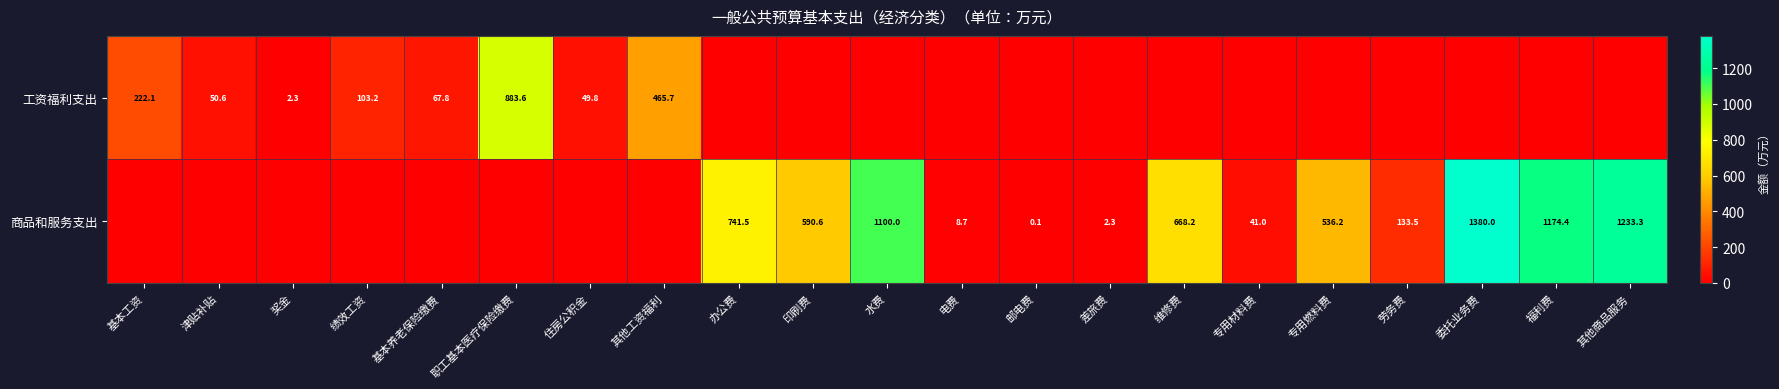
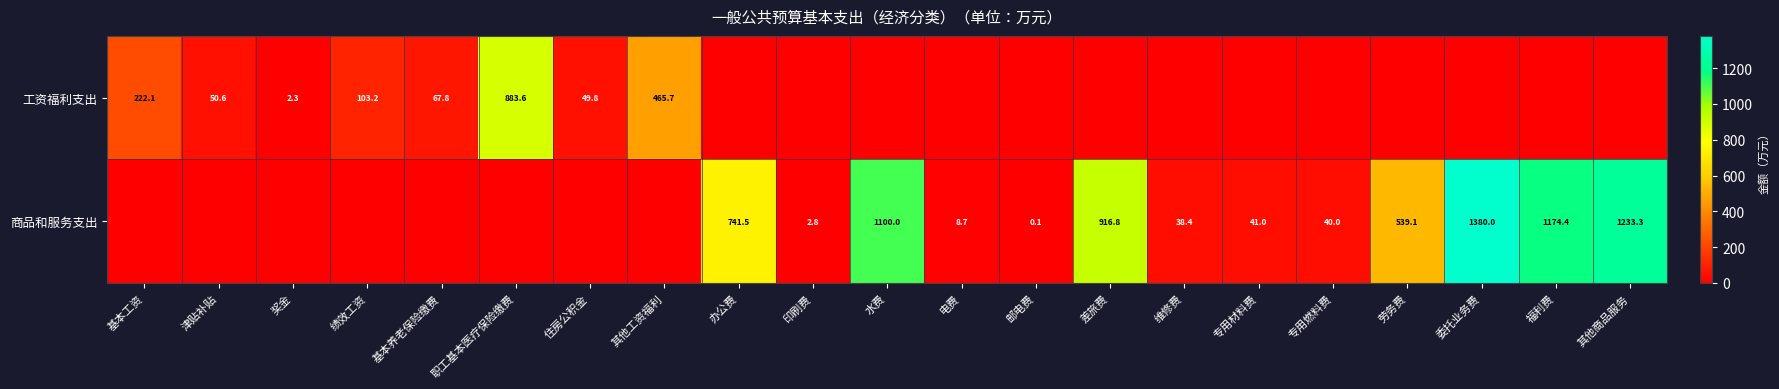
  {
    "工资福利支出": {
      "基本工资": 222.1,
      "津贴补贴": 50.6,
      "奖金": 2.3,
      "绩效工资": 103.2,
      "基本养老保险缴费": 67.8,
      "职工基本医疗保险缴费": 883.6,
      "住房公积金": 49.8,
      "其他工资福利": 465.7
    },
    "商品和服务支出": {
      "办公费": 741.5,
-     "印刷费": 590.6,
+     "印刷费": 2.8,
      "水费": 1100.0,
      "电费": 8.7,
      "邮电费": 0.1,
-     "差旅费": 2.3,
-     "维修费": 668.2,
+     "差旅费": 916.8,
+     "维修费": 38.4,
      "专用材料费": 41.0,
-     "专用燃料费": 536.2,
-     "劳务费": 133.5,
+     "专用燃料费": 40.0,
+     "劳务费": 539.1,
      "委托业务费": 1380.0,
      "福利费": 1174.4,
      "其他商品服务": 1233.3
    }
  }
